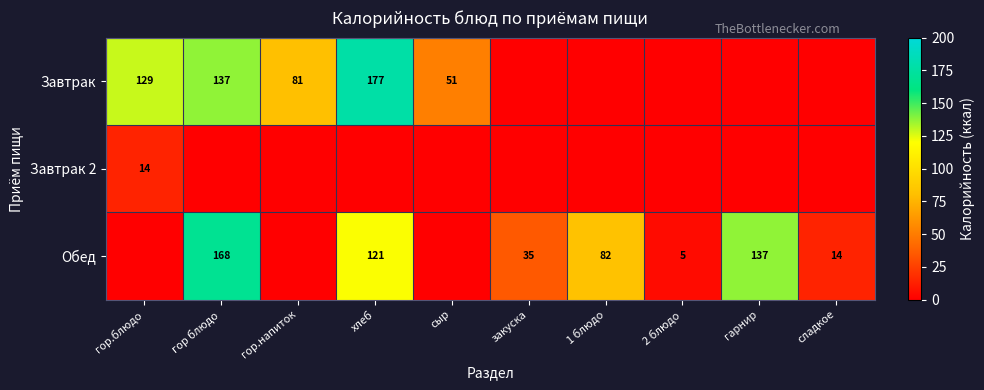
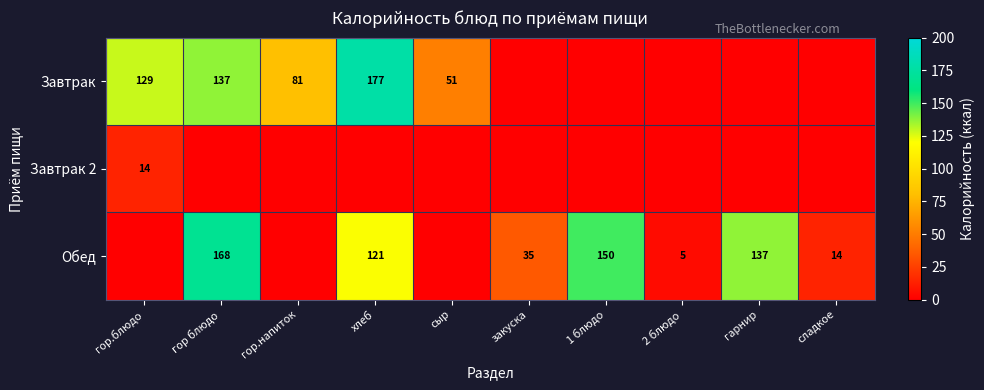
  {
    "Завтрак": {
      "гор.блюдо": 129,
      "гор блюдо": 137,
      "гор.напиток": 81,
      "хлеб": 177,
      "сыр": 51
    },
    "Завтрак 2": {
      "гор.блюдо": 14
    },
    "Обед": {
      "гор блюдо": 168,
      "хлеб": 121,
      "закуска": 35,
-     "1 блюдо": 82,
+     "1 блюдо": 150,
      "2 блюдо": 5,
      "гарнир": 137,
      "сладкое": 14
    }
  }
